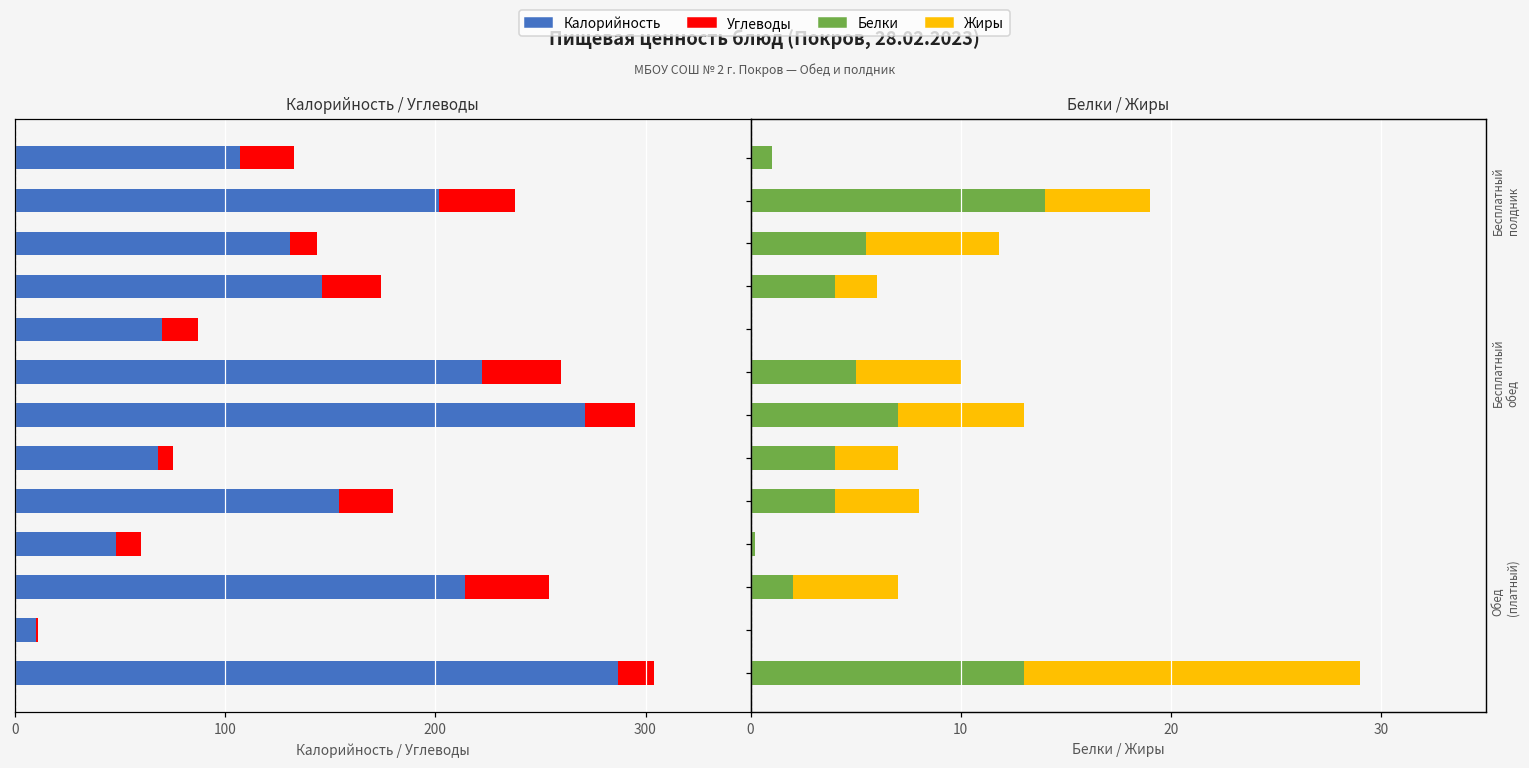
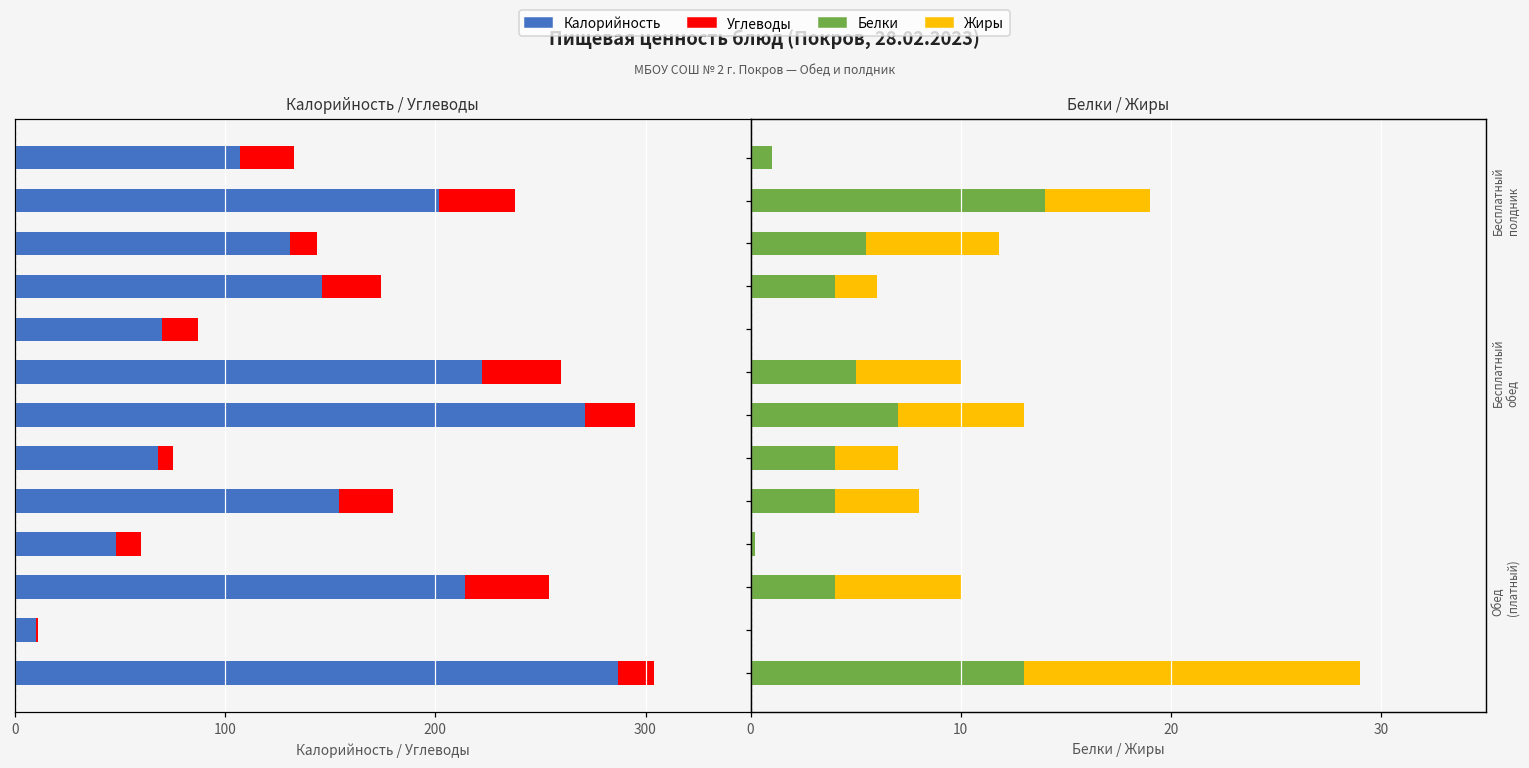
  {
    "Белки / Жиры": {
      "Белки": {
        "Бесплатный полдник": 14,
        "Бесплатный обед": 5,
-       "Обед (платный)": 2
+       "Обед (платный)": 4
      },
      "Жиры": {
        "Бесплатный полдник": 5,
        "Бесплатный обед": 5,
-       "Обед (платный)": 5
+       "Обед (платный)": 6
      }
    }
  }
